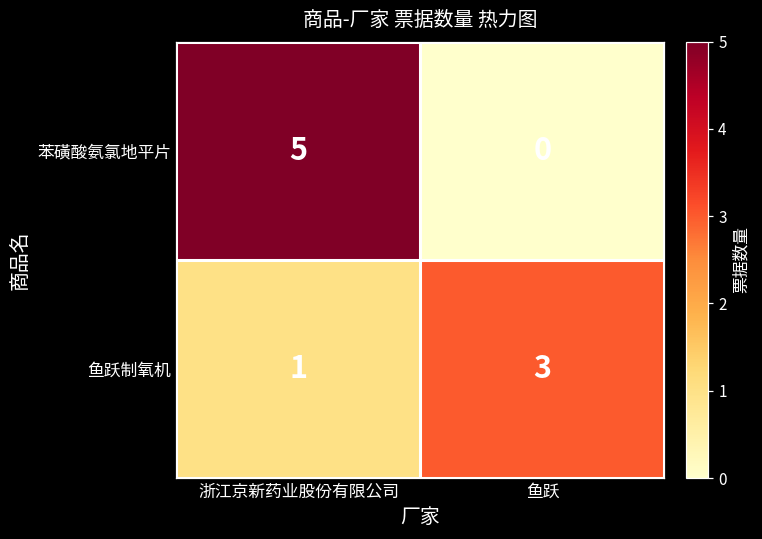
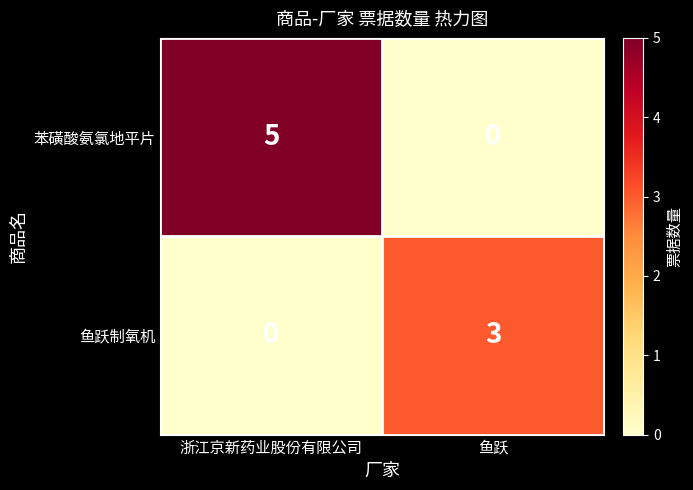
  {
    "苯磺酸氨氯地平片": {
      "浙江京新药业股份有限公司": 5,
      "鱼跃": 0
    },
    "鱼跃制氧机": {
-     "浙江京新药业股份有限公司": 1,
+     "浙江京新药业股份有限公司": 0,
      "鱼跃": 3
    }
  }
